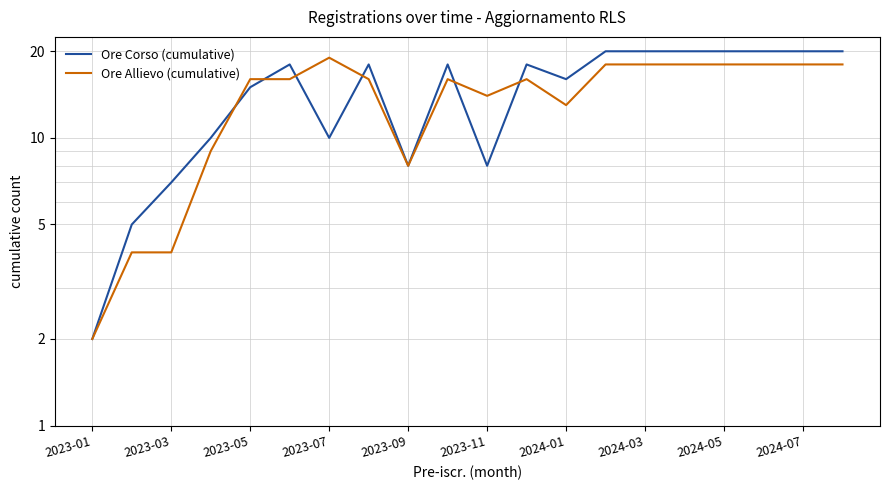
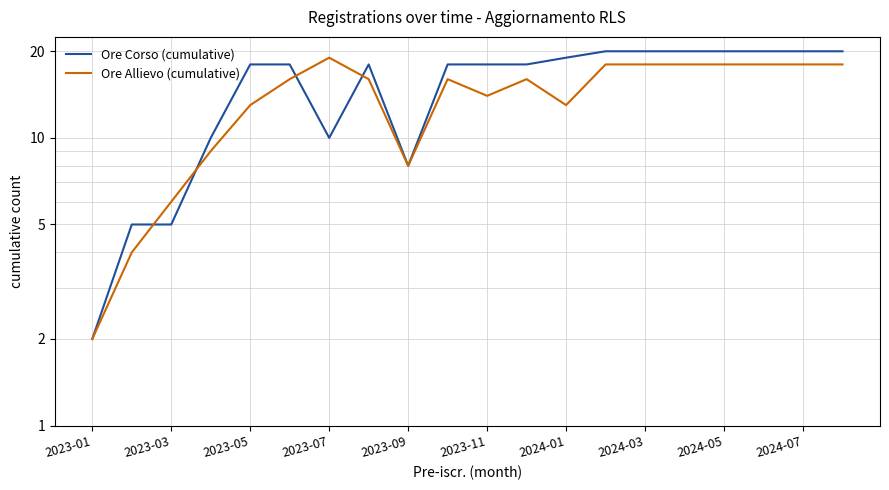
  {
    "Ore Corso (cumulative)": {
-     "2023-03": 7,
-     "2023-05": 15,
+     "2023-03": 5,
+     "2023-05": 18,
      "2023-07": 10,
-     "2023-11": 8,
-     "2024-01": 16,
+     "2023-11": 18,
+     "2024-01": 19,
      "2024-03": 20,
      "2024-05": 20,
      "2024-07": 20
    },
    "Ore Allievo (cumulative)": {
-     "2023-03": 4,
-     "2023-05": 16,
+     "2023-03": 6,
+     "2023-05": 13,
      "2023-07": 19,
      "2023-11": 14,
      "2024-01": 13,
      "2024-03": 18,
      "2024-05": 18,
      "2024-07": 18
    }
  }
